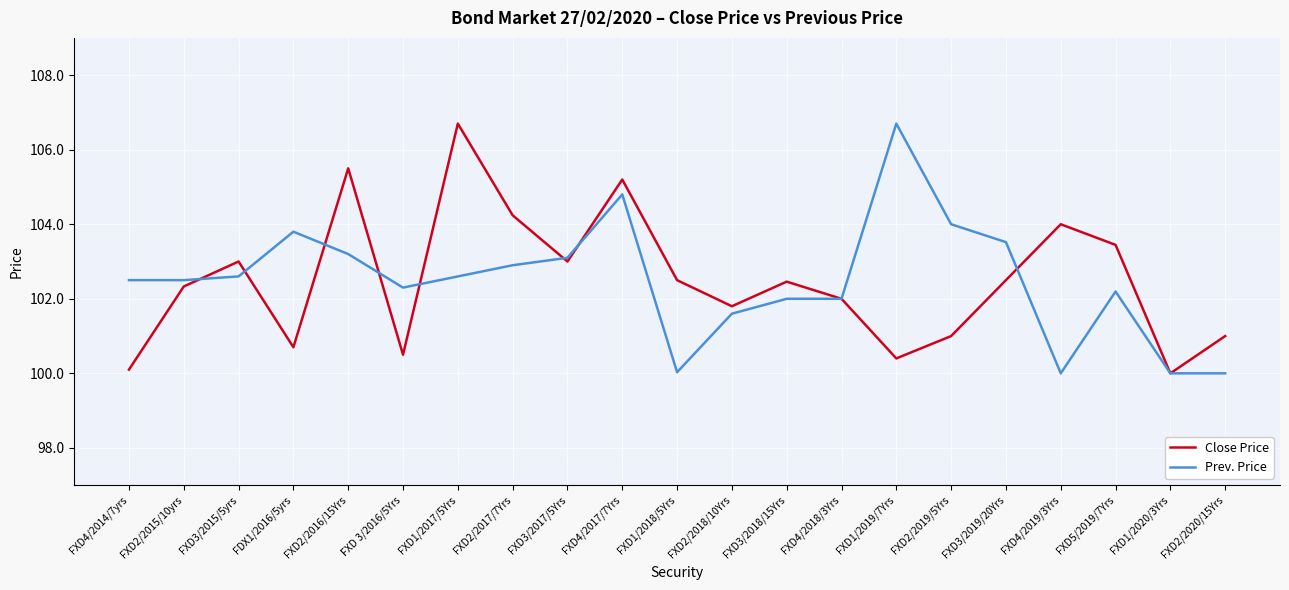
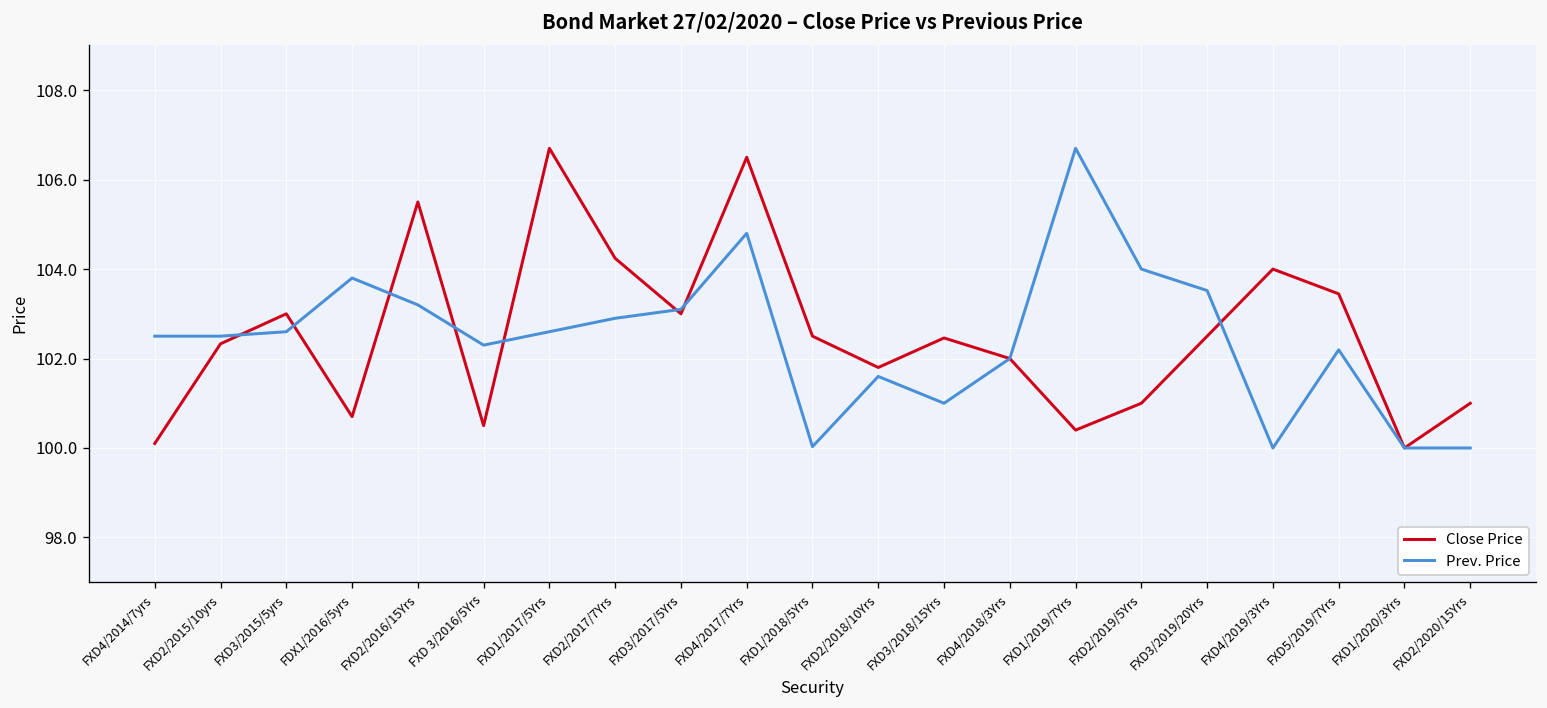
  {
    "Close Price": {
      "FXD4/2014/7yrs": 100.1,
      "FXD2/2015/10yrs": 102.3,
      "FXD3/2015/5yrs": 103.0,
      "FDX1/2016/5yrs": 100.7,
      "FXD2/2016/15Yrs": 105.5,
      "FXD 3/2016/5Yrs": 100.5,
      "FXD1/2017/5Yrs": 106.7,
      "FXD2/2017/7Yrs": 104.2,
      "FXD3/2017/5Yrs": 103.0,
-     "FXD4/2017/7Yrs": 105.2,
+     "FXD4/2017/7Yrs": 106.5,
      "FXD1/2018/5Yrs": 102.5,
      "FXD2/2018/10Yrs": 101.8,
      "FXD3/2018/15Yrs": 102.5,
      "FXD1/2019/7Yrs": 100.4,
      "FXD2/2019/5Yrs": 101.0,
      "FXD3/2019/20Yrs": 102.5,
      "FXD4/2019/3Yrs": 104.0,
      "FXD5/2019/7Yrs": 103.4,
      "FXD2/2020/15Yrs": 101.0
    },
    "Prev. Price": {
      "FXD4/2014/7yrs": 102.5,
      "FXD2/2015/10yrs": 102.5,
      "FXD3/2015/5yrs": 102.6,
      "FDX1/2016/5yrs": 103.8,
      "FXD2/2016/15Yrs": 103.2,
      "FXD 3/2016/5Yrs": 102.3,
      "FXD1/2017/5Yrs": 102.6,
      "FXD2/2017/7Yrs": 102.9,
      "FXD3/2017/5Yrs": 103.1,
      "FXD4/2017/7Yrs": 104.8,
      "FXD1/2018/5Yrs": 100,
      "FXD2/2018/10Yrs": 101.6,
-     "FXD3/2018/15Yrs": 102,
+     "FXD3/2018/15Yrs": 101,
      "FXD1/2019/7Yrs": 106.7,
      "FXD2/2019/5Yrs": 104,
      "FXD3/2019/20Yrs": 103.5,
      "FXD4/2019/3Yrs": 100,
      "FXD5/2019/7Yrs": 102.2,
      "FXD2/2020/15Yrs": 100
    }
  }
